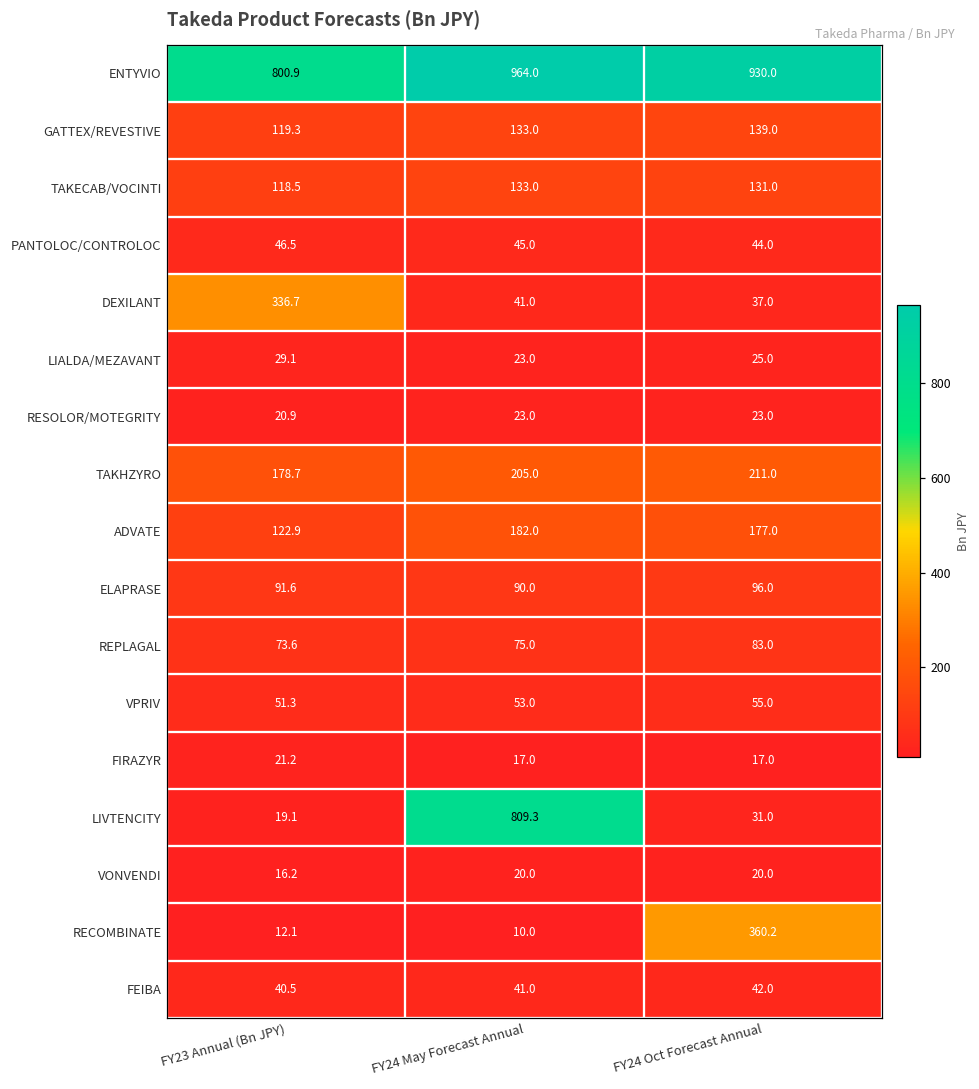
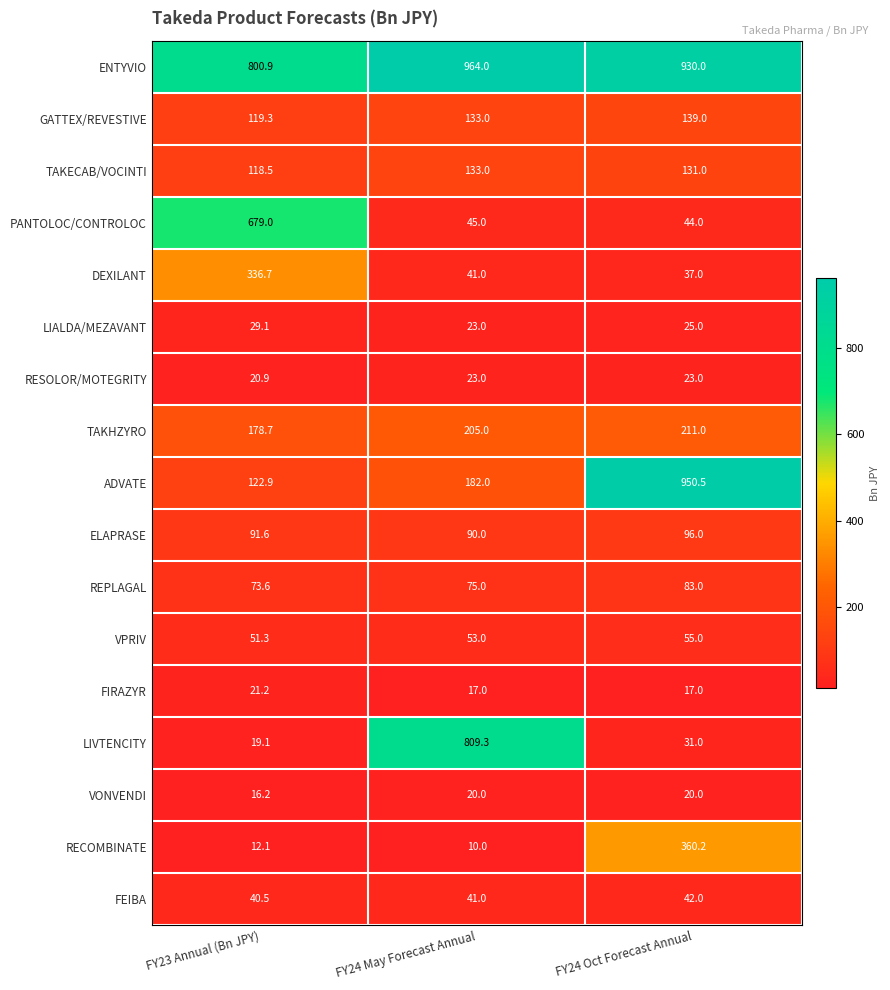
  {
    "ENTYVIO": {
      "FY23 Annual (Bn JPY)": 800.9,
      "FY24 May Forecast Annual": 964.0,
      "FY24 Oct Forecast Annual": 930.0
    },
    "GATTEX/REVESTIVE": {
      "FY23 Annual (Bn JPY)": 119.3,
      "FY24 May Forecast Annual": 133.0,
      "FY24 Oct Forecast Annual": 139.0
    },
    "TAKECAB/VOCINTI": {
      "FY23 Annual (Bn JPY)": 118.5,
      "FY24 May Forecast Annual": 133.0,
      "FY24 Oct Forecast Annual": 131.0
    },
    "PANTOLOC/CONTROLOC": {
-     "FY23 Annual (Bn JPY)": 46.5,
+     "FY23 Annual (Bn JPY)": 679.0,
      "FY24 May Forecast Annual": 45.0,
      "FY24 Oct Forecast Annual": 44.0
    },
    "DEXILANT": {
      "FY23 Annual (Bn JPY)": 336.7,
      "FY24 May Forecast Annual": 41.0,
      "FY24 Oct Forecast Annual": 37.0
    },
    "LIALDA/MEZAVANT": {
      "FY23 Annual (Bn JPY)": 29.1,
      "FY24 May Forecast Annual": 23.0,
      "FY24 Oct Forecast Annual": 25.0
    },
    "RESOLOR/MOTEGRITY": {
      "FY23 Annual (Bn JPY)": 20.9,
      "FY24 May Forecast Annual": 23.0,
      "FY24 Oct Forecast Annual": 23.0
    },
    "TAKHZYRO": {
      "FY23 Annual (Bn JPY)": 178.7,
      "FY24 May Forecast Annual": 205.0,
      "FY24 Oct Forecast Annual": 211.0
    },
    "ADVATE": {
      "FY23 Annual (Bn JPY)": 122.9,
      "FY24 May Forecast Annual": 182.0,
-     "FY24 Oct Forecast Annual": 177.0
+     "FY24 Oct Forecast Annual": 950.5
    },
    "ELAPRASE": {
      "FY23 Annual (Bn JPY)": 91.6,
      "FY24 May Forecast Annual": 90.0,
      "FY24 Oct Forecast Annual": 96.0
    },
    "REPLAGAL": {
      "FY23 Annual (Bn JPY)": 73.6,
      "FY24 May Forecast Annual": 75.0,
      "FY24 Oct Forecast Annual": 83.0
    },
    "VPRIV": {
      "FY23 Annual (Bn JPY)": 51.3,
      "FY24 May Forecast Annual": 53.0,
      "FY24 Oct Forecast Annual": 55.0
    },
    "FIRAZYR": {
      "FY23 Annual (Bn JPY)": 21.2,
      "FY24 May Forecast Annual": 17.0,
      "FY24 Oct Forecast Annual": 17.0
    },
    "LIVTENCITY": {
      "FY23 Annual (Bn JPY)": 19.1,
      "FY24 May Forecast Annual": 809.3,
      "FY24 Oct Forecast Annual": 31.0
    },
    "VONVENDI": {
      "FY23 Annual (Bn JPY)": 16.2,
      "FY24 May Forecast Annual": 20.0,
      "FY24 Oct Forecast Annual": 20.0
    },
    "RECOMBINATE": {
      "FY23 Annual (Bn JPY)": 12.1,
      "FY24 May Forecast Annual": 10.0,
      "FY24 Oct Forecast Annual": 360.2
    },
    "FEIBA": {
      "FY23 Annual (Bn JPY)": 40.5,
      "FY24 May Forecast Annual": 41.0,
      "FY24 Oct Forecast Annual": 42.0
    }
  }
